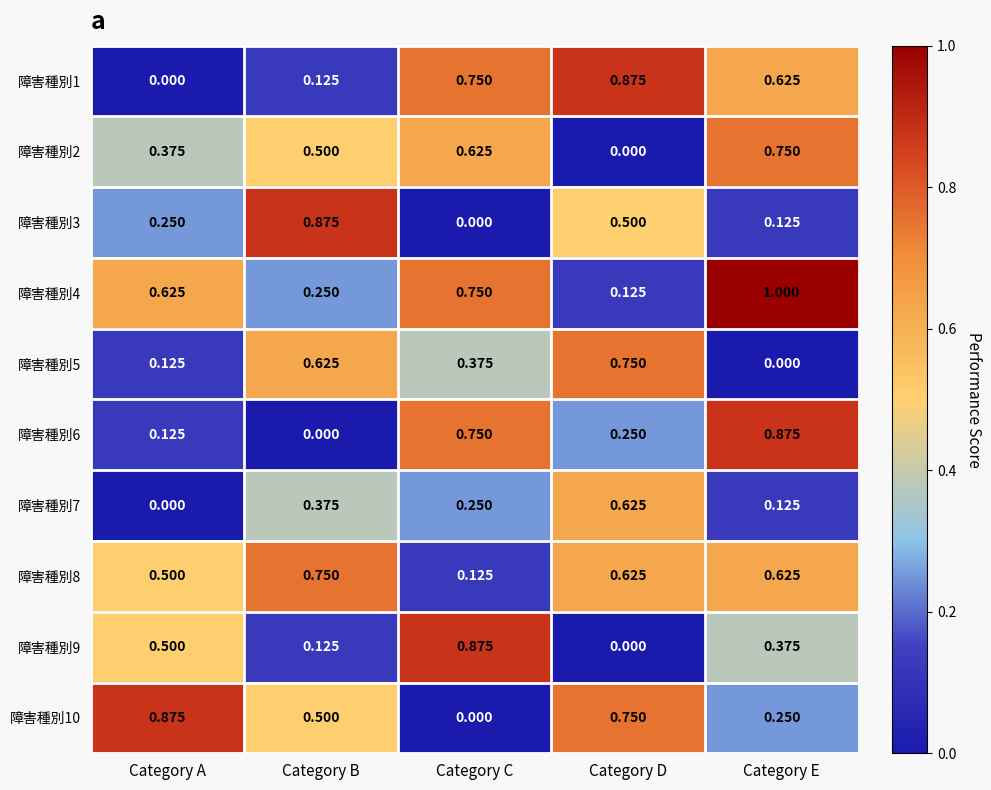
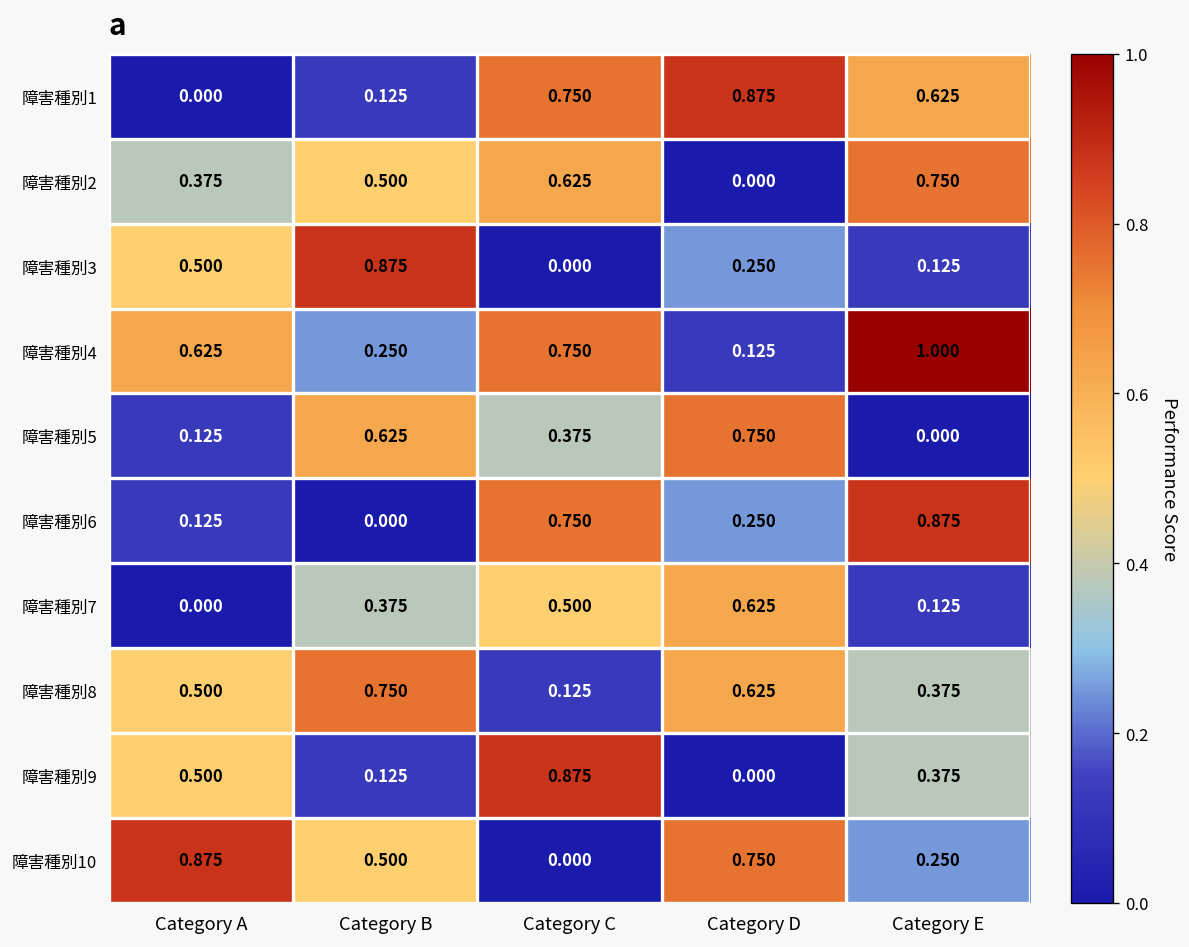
  {
    "障害種別1": {
      "Category A": 0.000,
      "Category B": 0.125,
      "Category C": 0.750,
      "Category D": 0.875,
      "Category E": 0.625
    },
    "障害種別2": {
      "Category A": 0.375,
      "Category B": 0.500,
      "Category C": 0.625,
      "Category D": 0.000,
      "Category E": 0.750
    },
    "障害種別3": {
-     "Category A": 0.250,
+     "Category A": 0.500,
      "Category B": 0.875,
      "Category C": 0.000,
-     "Category D": 0.500,
+     "Category D": 0.250,
      "Category E": 0.125
    },
    "障害種別4": {
      "Category A": 0.625,
      "Category B": 0.250,
      "Category C": 0.750,
      "Category D": 0.125,
      "Category E": 1.000
    },
    "障害種別5": {
      "Category A": 0.125,
      "Category B": 0.625,
      "Category C": 0.375,
      "Category D": 0.750,
      "Category E": 0.000
    },
    "障害種別6": {
      "Category A": 0.125,
      "Category B": 0.000,
      "Category C": 0.750,
      "Category D": 0.250,
      "Category E": 0.875
    },
    "障害種別7": {
      "Category A": 0.000,
      "Category B": 0.375,
-     "Category C": 0.250,
+     "Category C": 0.500,
      "Category D": 0.625,
      "Category E": 0.125
    },
    "障害種別8": {
      "Category A": 0.500,
      "Category B": 0.750,
      "Category C": 0.125,
      "Category D": 0.625,
-     "Category E": 0.625
+     "Category E": 0.375
    },
    "障害種別9": {
      "Category A": 0.500,
      "Category B": 0.125,
      "Category C": 0.875,
      "Category D": 0.000,
      "Category E": 0.375
    },
    "障害種別10": {
      "Category A": 0.875,
      "Category B": 0.500,
      "Category C": 0.000,
      "Category D": 0.750,
      "Category E": 0.250
    }
  }
